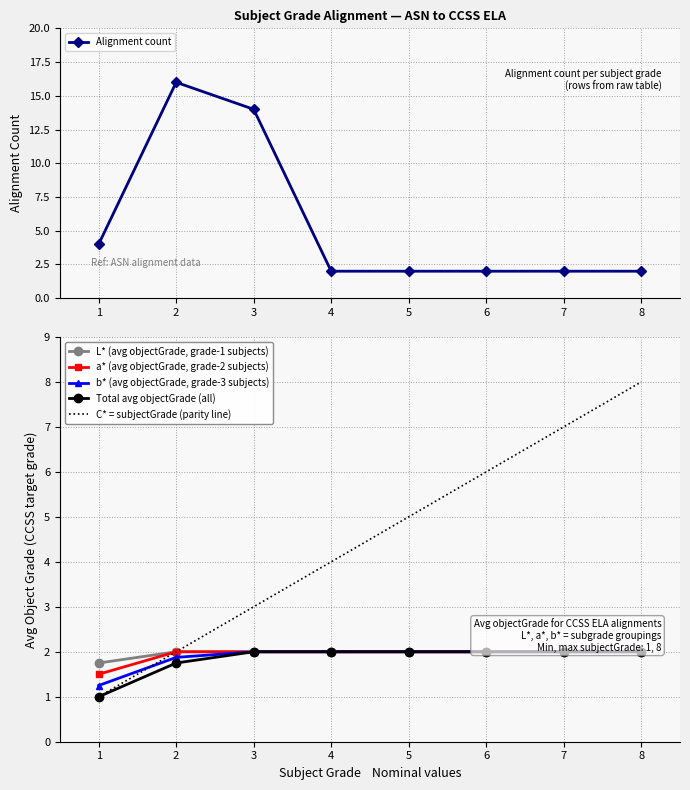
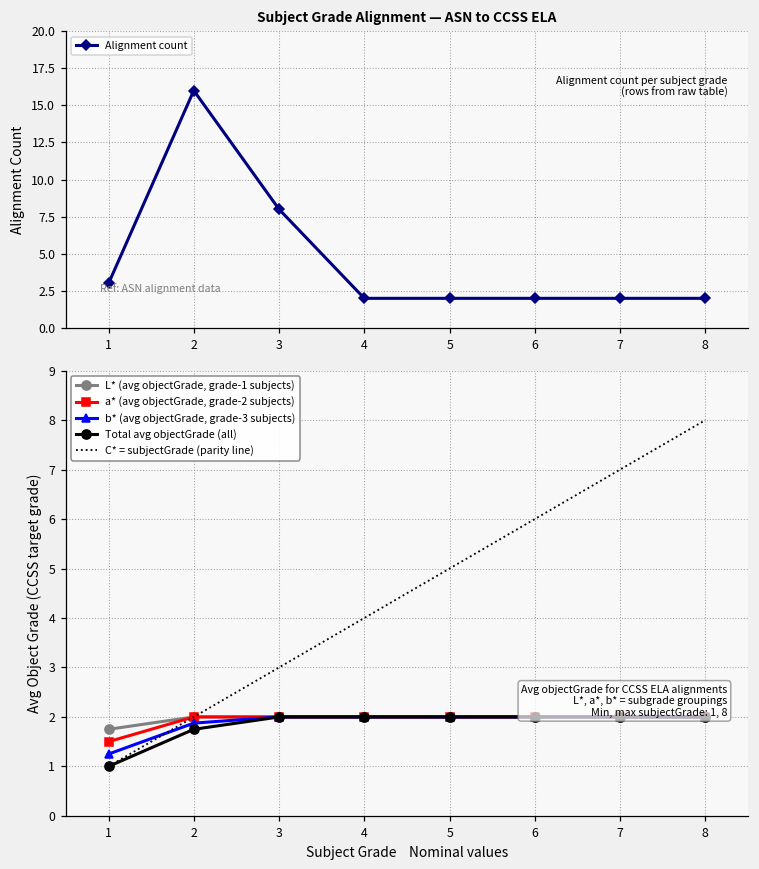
  {
    "Subject Grade Alignment — ASN to CCSS ELA": {
-     "1": 4,
+     "1": 3,
      "2": 16,
-     "3": 14,
+     "3": 8,
      "4": 2,
      "5": 2,
      "6": 2,
      "7": 2,
      "8": 2
    }
  }
